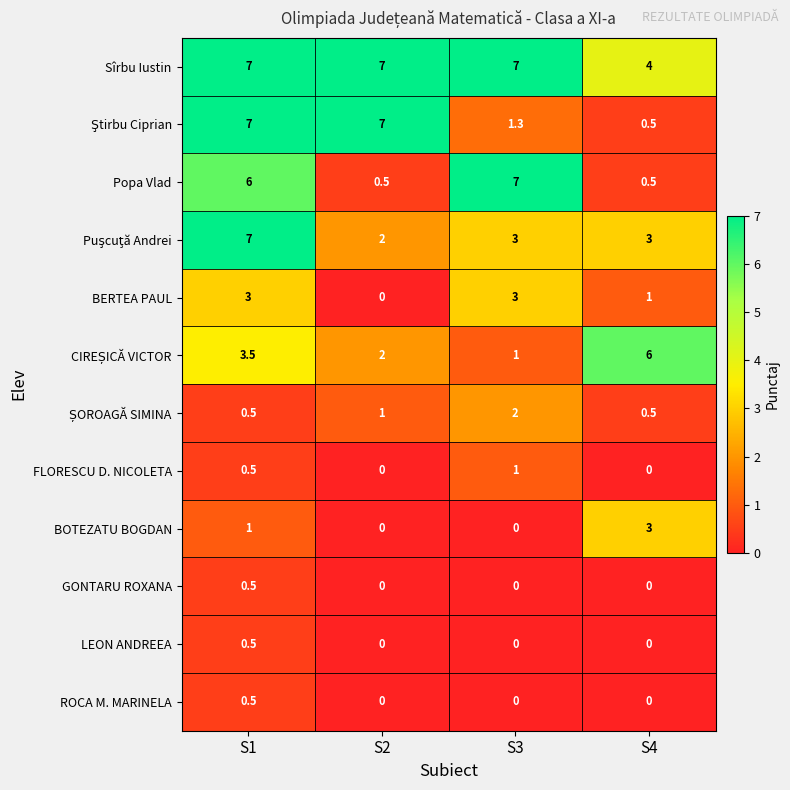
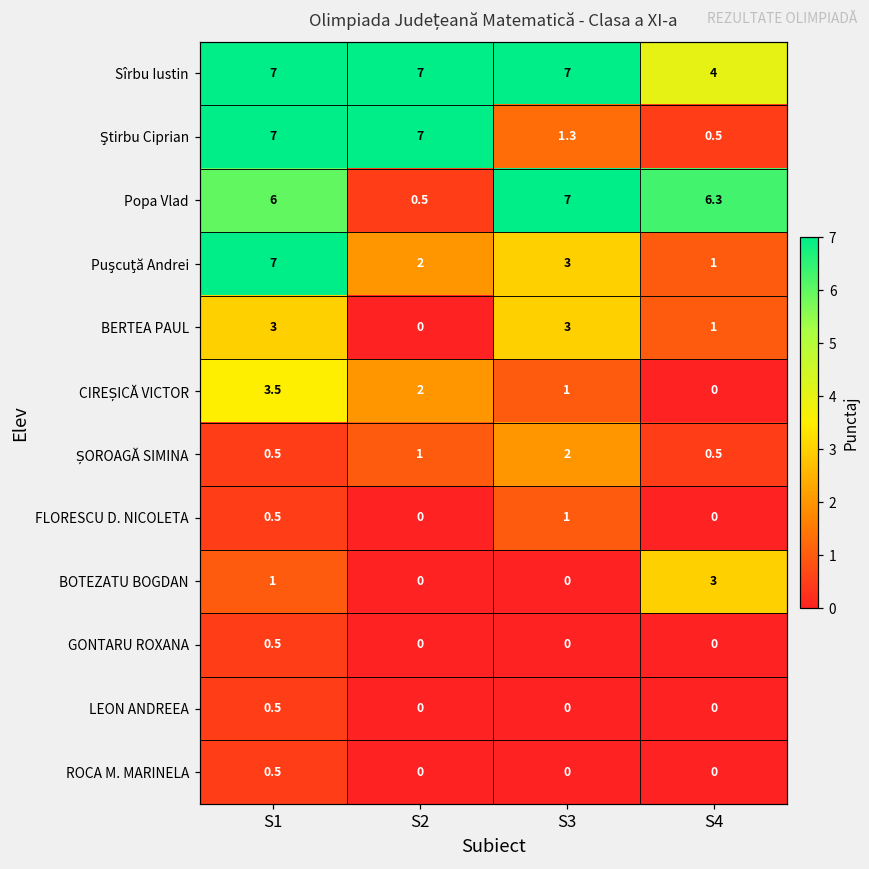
  {
    "Sîrbu Iustin": {
      "S1": 7,
      "S2": 7,
      "S3": 7,
      "S4": 4
    },
    "Ştirbu Ciprian": {
      "S1": 7,
      "S2": 7,
      "S3": 1.3,
      "S4": 0.5
    },
    "Popa Vlad": {
      "S1": 6,
      "S2": 0.5,
      "S3": 7,
-     "S4": 0.5
+     "S4": 6.3
    },
    "Puşcuţă Andrei": {
      "S1": 7,
      "S2": 2,
      "S3": 3,
-     "S4": 3
+     "S4": 1
    },
    "BERTEA PAUL": {
      "S1": 3,
      "S2": 0,
      "S3": 3,
      "S4": 1
    },
    "CIREȘICĂ VICTOR": {
      "S1": 3.5,
      "S2": 2,
      "S3": 1,
-     "S4": 6
+     "S4": 0
    },
    "ȘOROAGĂ SIMINA": {
      "S1": 0.5,
      "S2": 1,
      "S3": 2,
      "S4": 0.5
    },
    "FLORESCU D. NICOLETA": {
      "S1": 0.5,
      "S2": 0,
      "S3": 1,
      "S4": 0
    },
    "BOTEZATU BOGDAN": {
      "S1": 1,
      "S2": 0,
      "S3": 0,
      "S4": 3
    },
    "GONTARU ROXANA": {
      "S1": 0.5,
      "S2": 0,
      "S3": 0,
      "S4": 0
    },
    "LEON ANDREEA": {
      "S1": 0.5,
      "S2": 0,
      "S3": 0,
      "S4": 0
    },
    "ROCA M. MARINELA": {
      "S1": 0.5,
      "S2": 0,
      "S3": 0,
      "S4": 0
    }
  }
